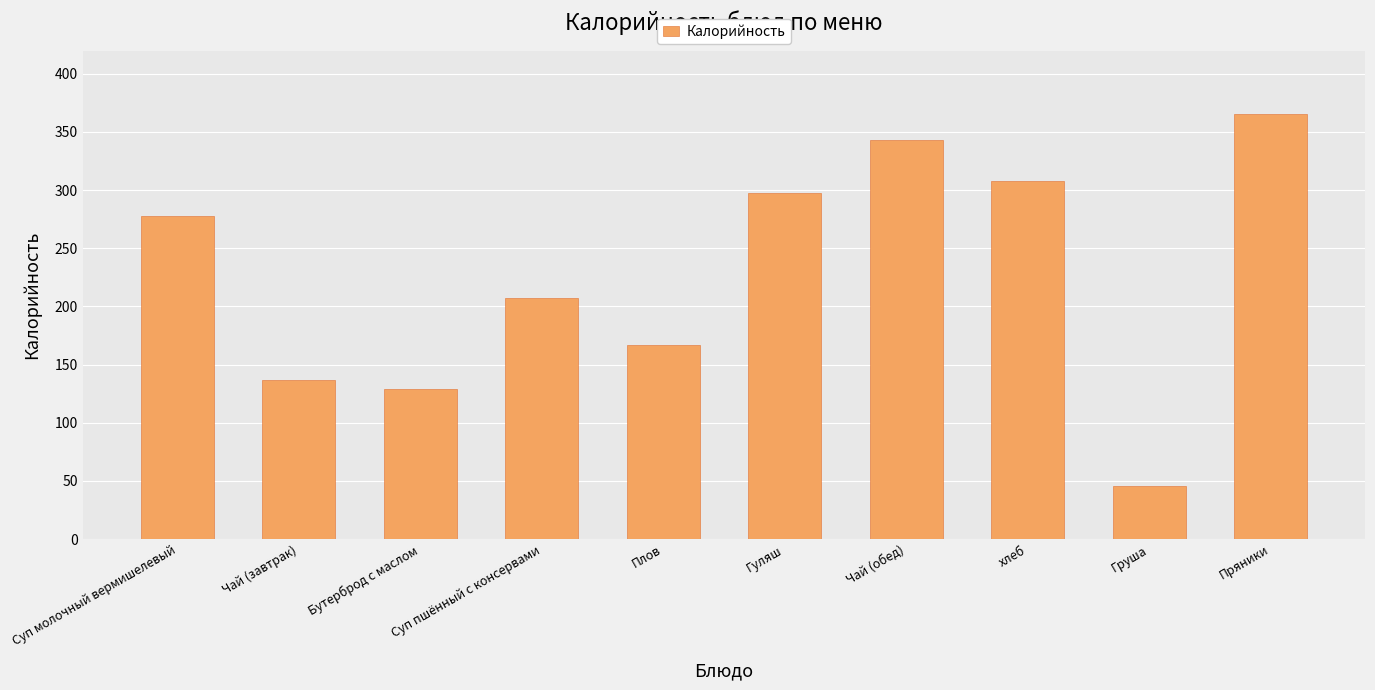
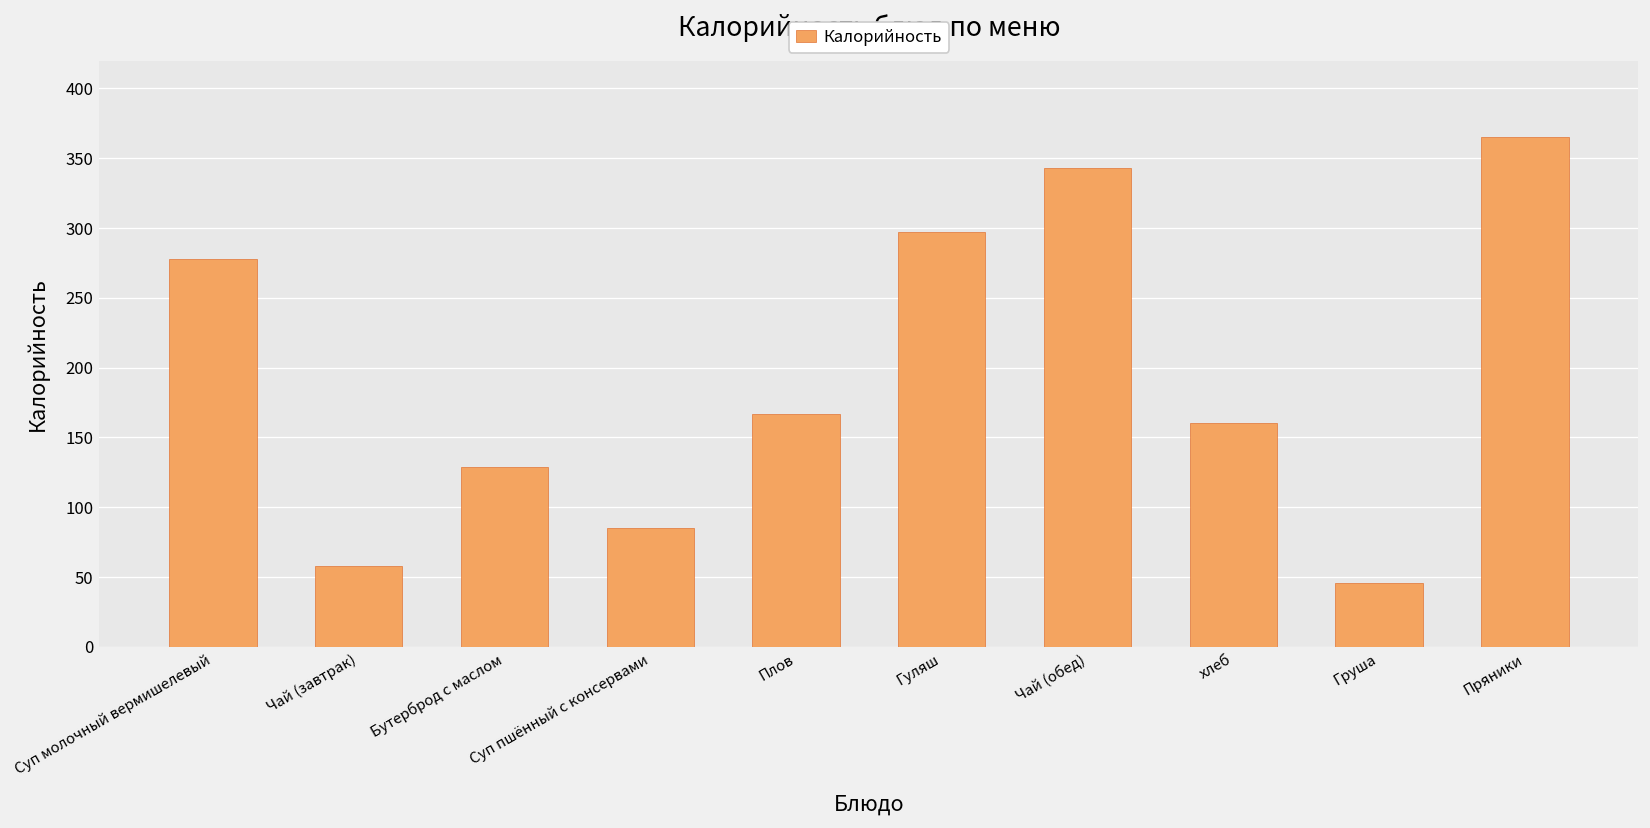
  {
    "Суп молочный вермишелевый": 278,
-   "Чай (завтрак)": 137,
+   "Чай (завтрак)": 58,
    "Бутерброд с маслом": 129,
-   "Суп пшённый с консервами": 207,
+   "Суп пшённый с консервами": 85,
    "Плов": 167,
    "Гуляш": 297,
    "Чай (обед)": 343,
-   "хлеб": 308,
+   "хлеб": 160,
    "Груша": 46,
    "Пряники": 365
  }
